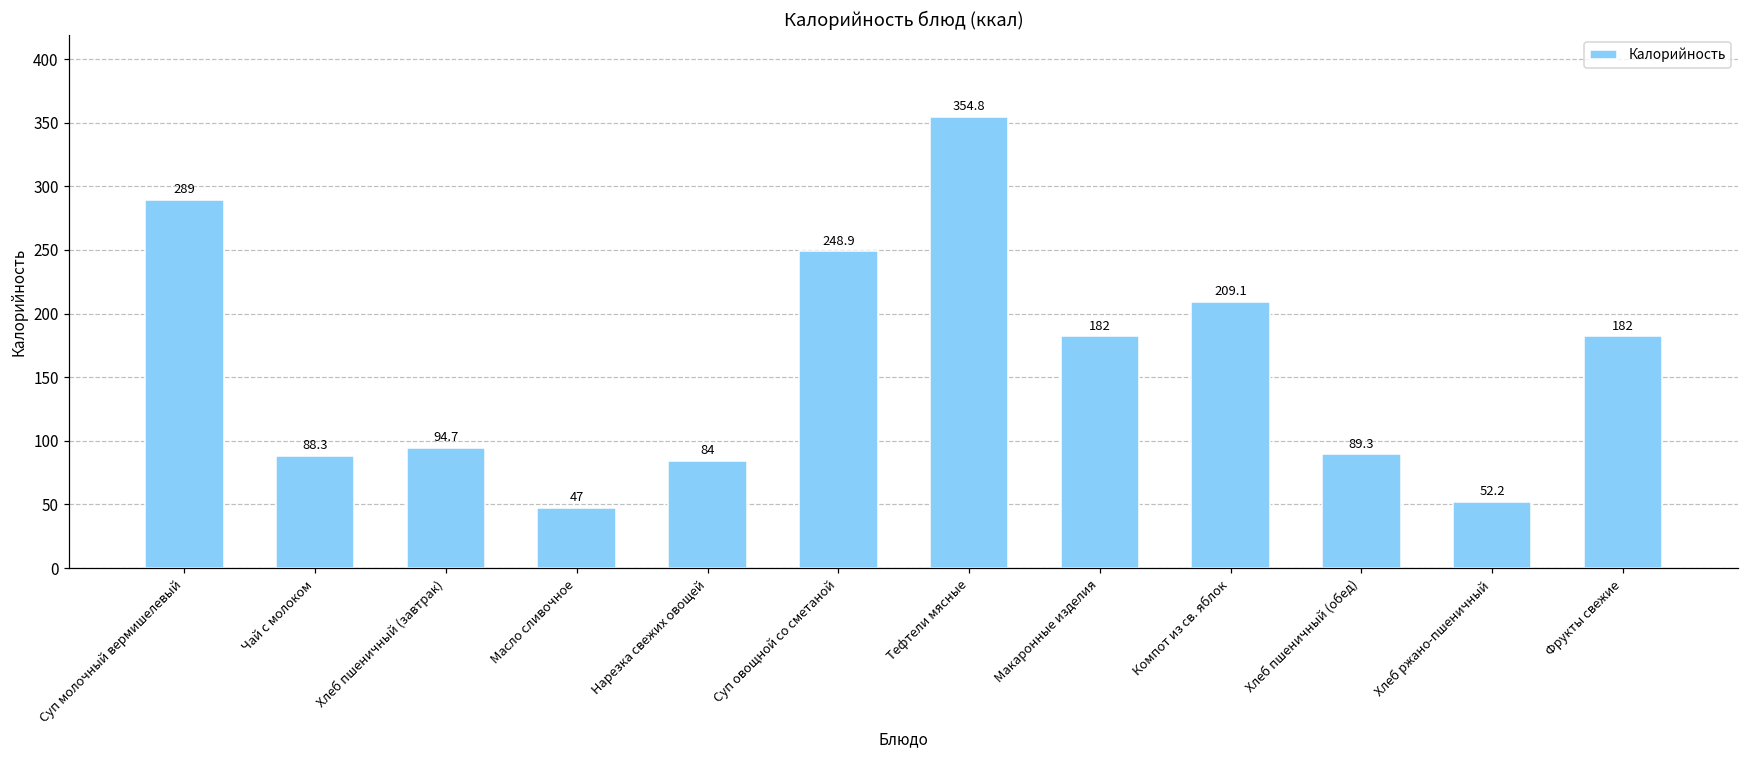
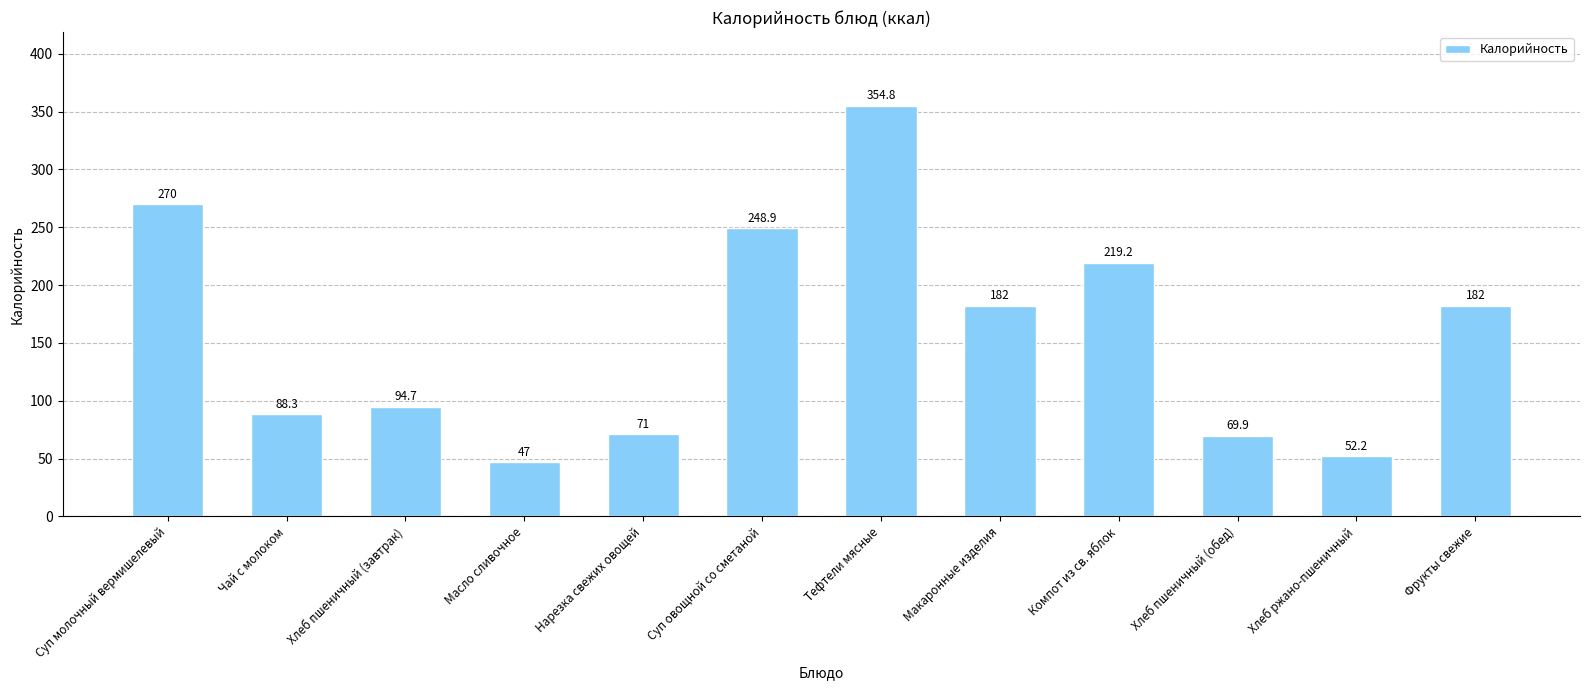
  {
-   "Суп молочный вермишелевый": 289,
+   "Суп молочный вермишелевый": 270,
    "Чай с молоком": 88.3,
    "Хлеб пшеничный (завтрак)": 94.7,
    "Масло сливочное": 47,
-   "Нарезка свежих овощей": 84,
+   "Нарезка свежих овощей": 71,
    "Суп овощной со сметаной": 248.9,
    "Тефтели мясные": 354.8,
    "Макаронные изделия": 182,
-   "Компот из св. яблок": 209.1,
-   "Хлеб пшеничный (обед)": 89.3,
+   "Компот из св. яблок": 219.2,
+   "Хлеб пшеничный (обед)": 69.9,
    "Хлеб ржано-пшеничный": 52.2,
    "Фрукты свежие": 182
  }
